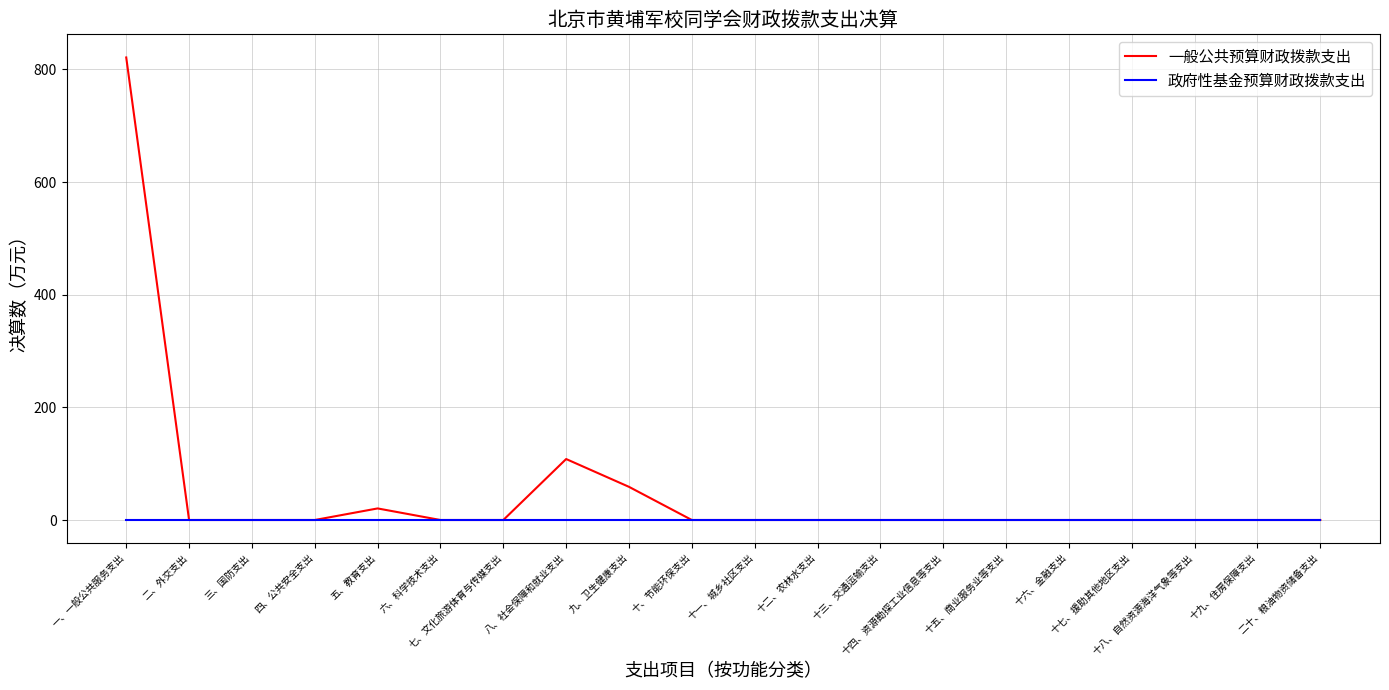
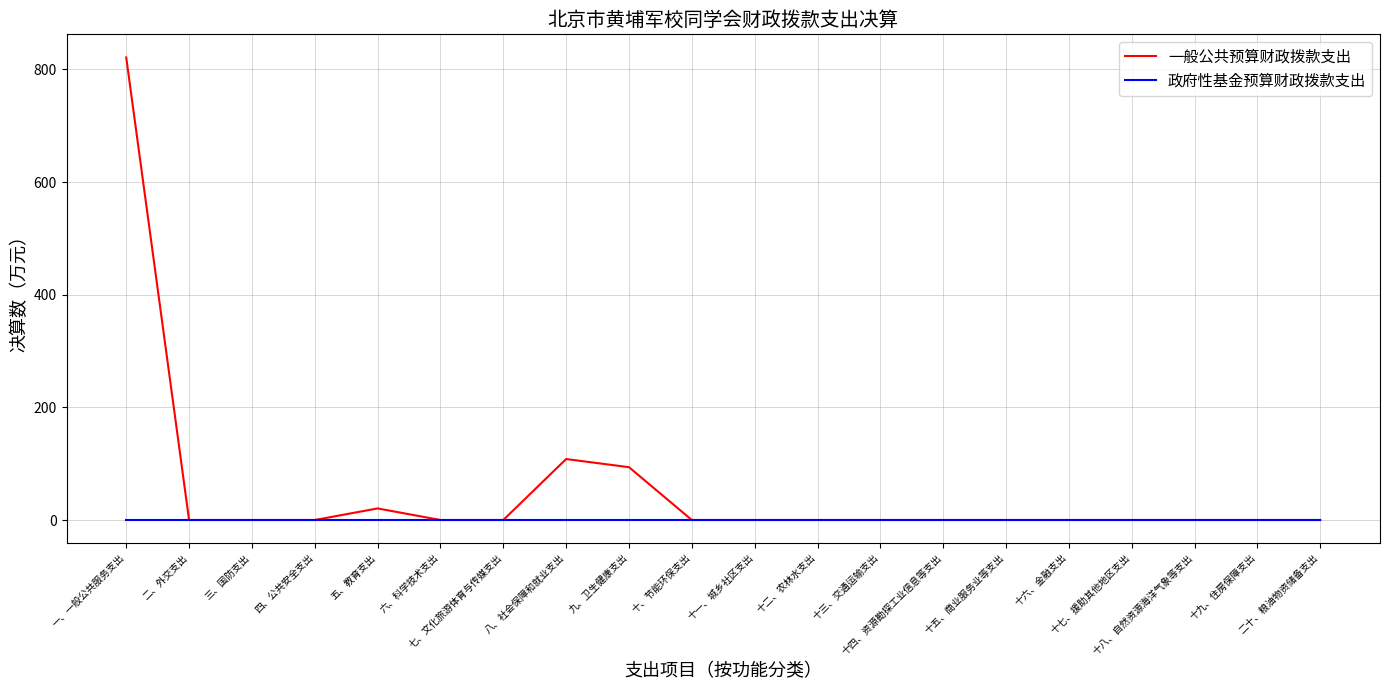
  {
    "一般公共预算财政拨款支出": {
      "一、一般公共服务支出": 820,
      "五、教育支出": 20,
      "八、社会保障和就业支出": 110,
-     "九、卫生健康支出": 60
+     "九、卫生健康支出": 90
    },
    "政府性基金预算财政拨款支出": {
      "一、一般公共服务支出": 0,
      "五、教育支出": 0,
      "八、社会保障和就业支出": 0,
      "九、卫生健康支出": 0
    }
  }
